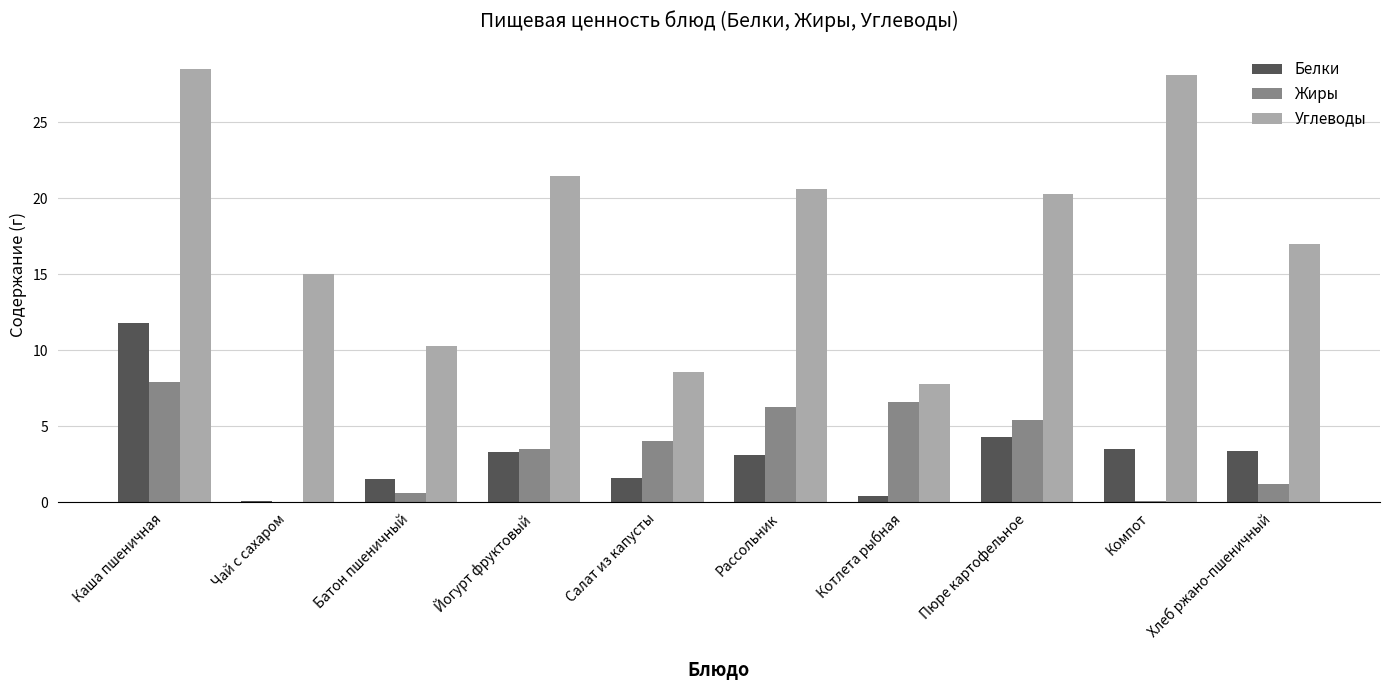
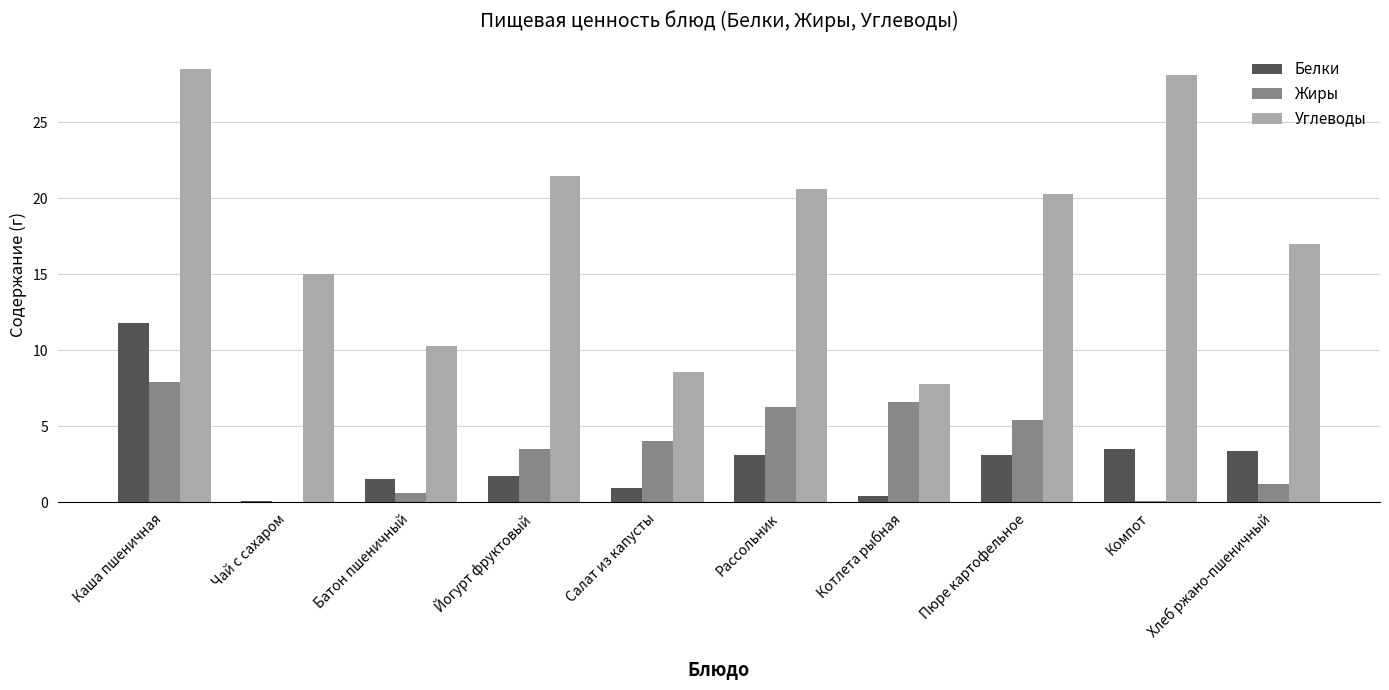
  {
    "Белки": {
      "Каша пшеничная": 11.8,
      "Батон пшеничный": 1.5,
-     "Йогурт фруктовый": 3.3,
-     "Салат из капусты": 1.6,
+     "Йогурт фруктовый": 1.7,
+     "Салат из капусты": 1.0,
      "Рассольник": 3.1,
      "Котлета рыбная": 0.4,
-     "Пюре картофельное": 4.3,
+     "Пюре картофельное": 3.1,
      "Компот": 3.5,
      "Хлеб ржано-пшеничный": 3.4
    }
  }
